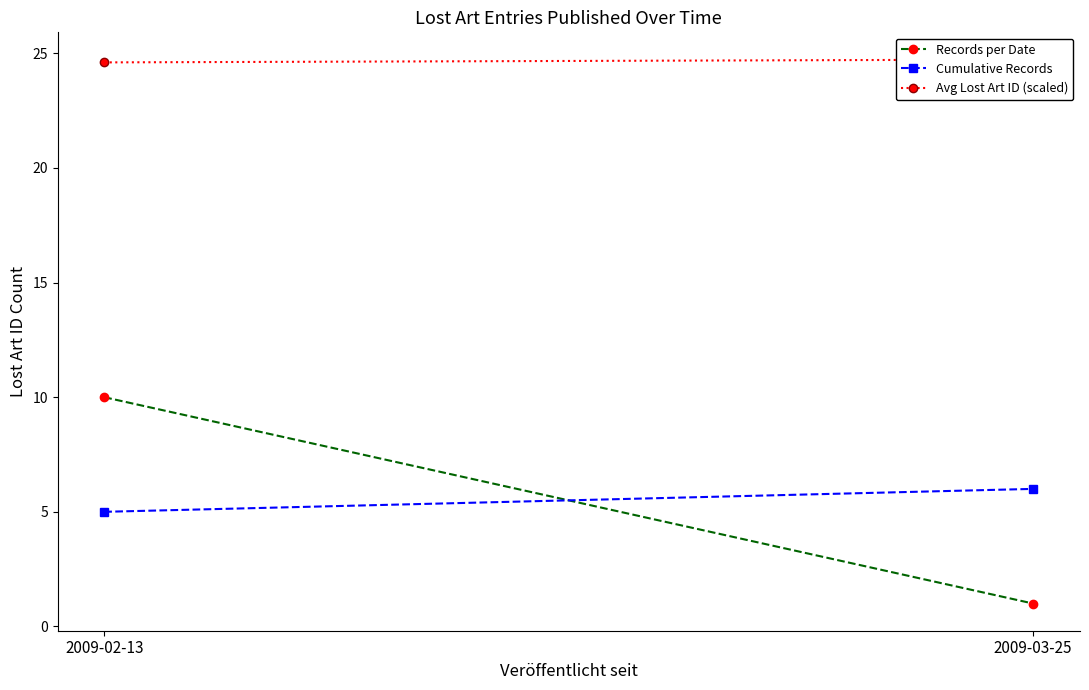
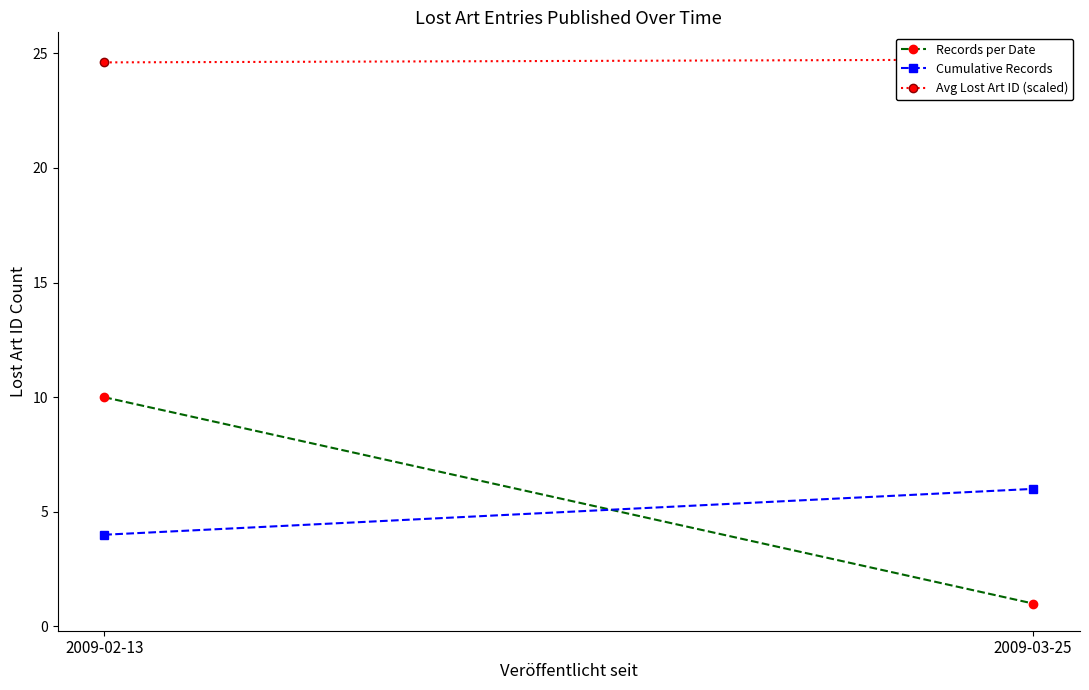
  {
    "Records per Date": {
      "2009-02-13": 10,
      "2009-03-25": 1
    },
    "Cumulative Records": {
-     "2009-02-13": 5,
+     "2009-02-13": 4,
      "2009-03-25": 6
    },
    "Avg Lost Art ID (scaled)": {
      "2009-02-13": 24.6
    }
  }
